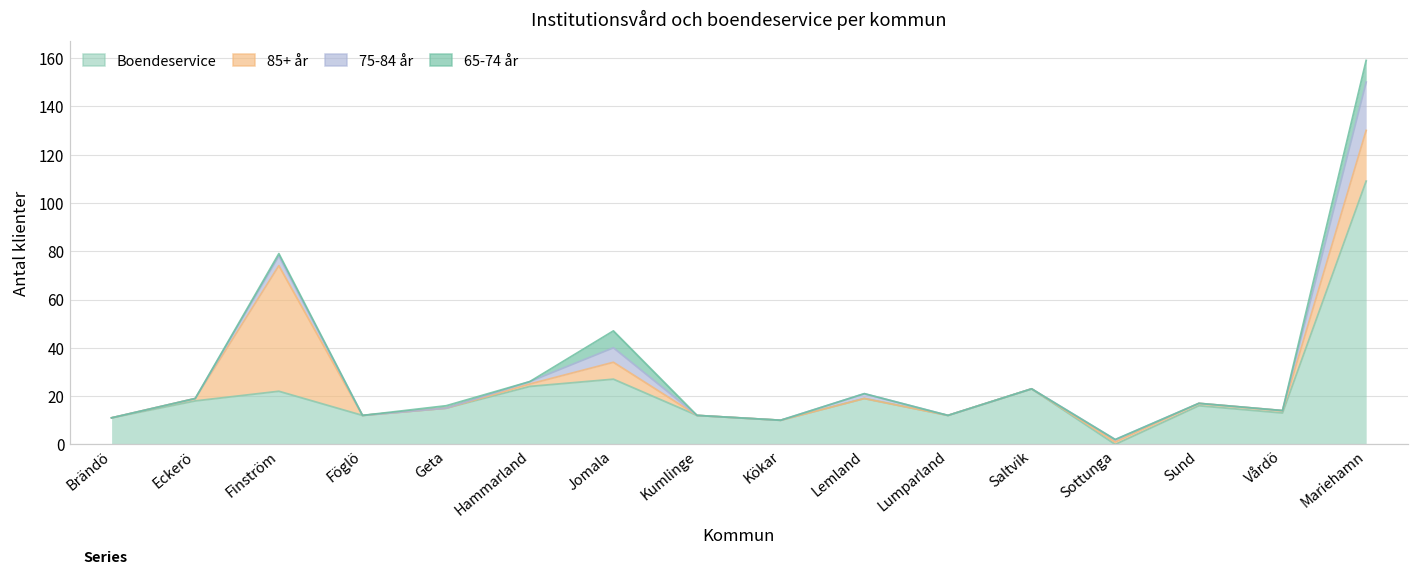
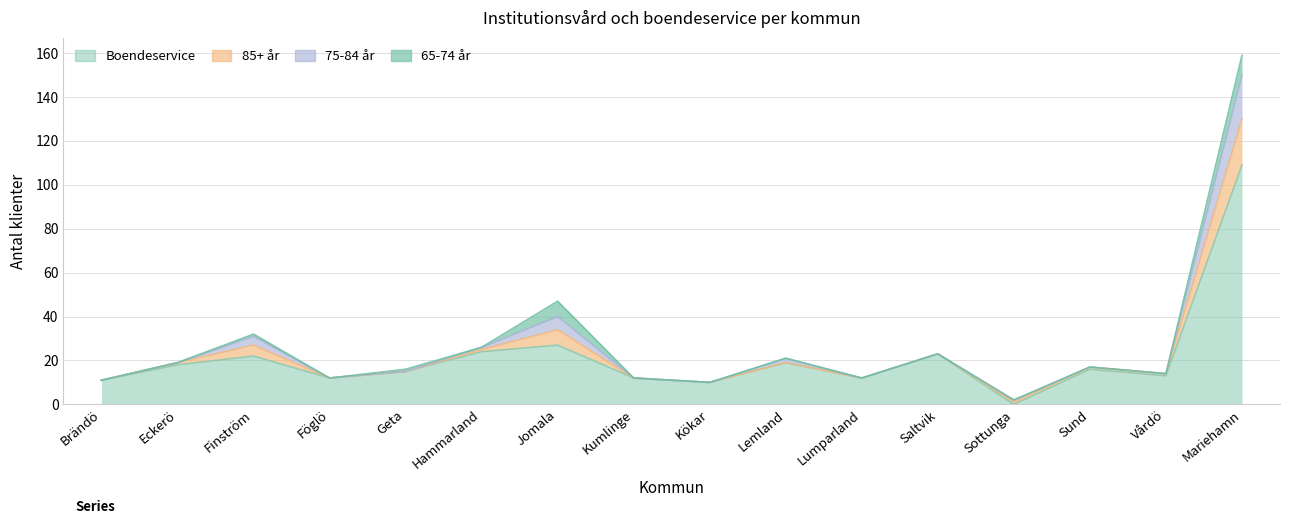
  {
    "85+ år": {
-     "Finström": 52,
+     "Finström": 5,
      "Jomala": 7,
      "Mariehamn": 21
    }
  }
